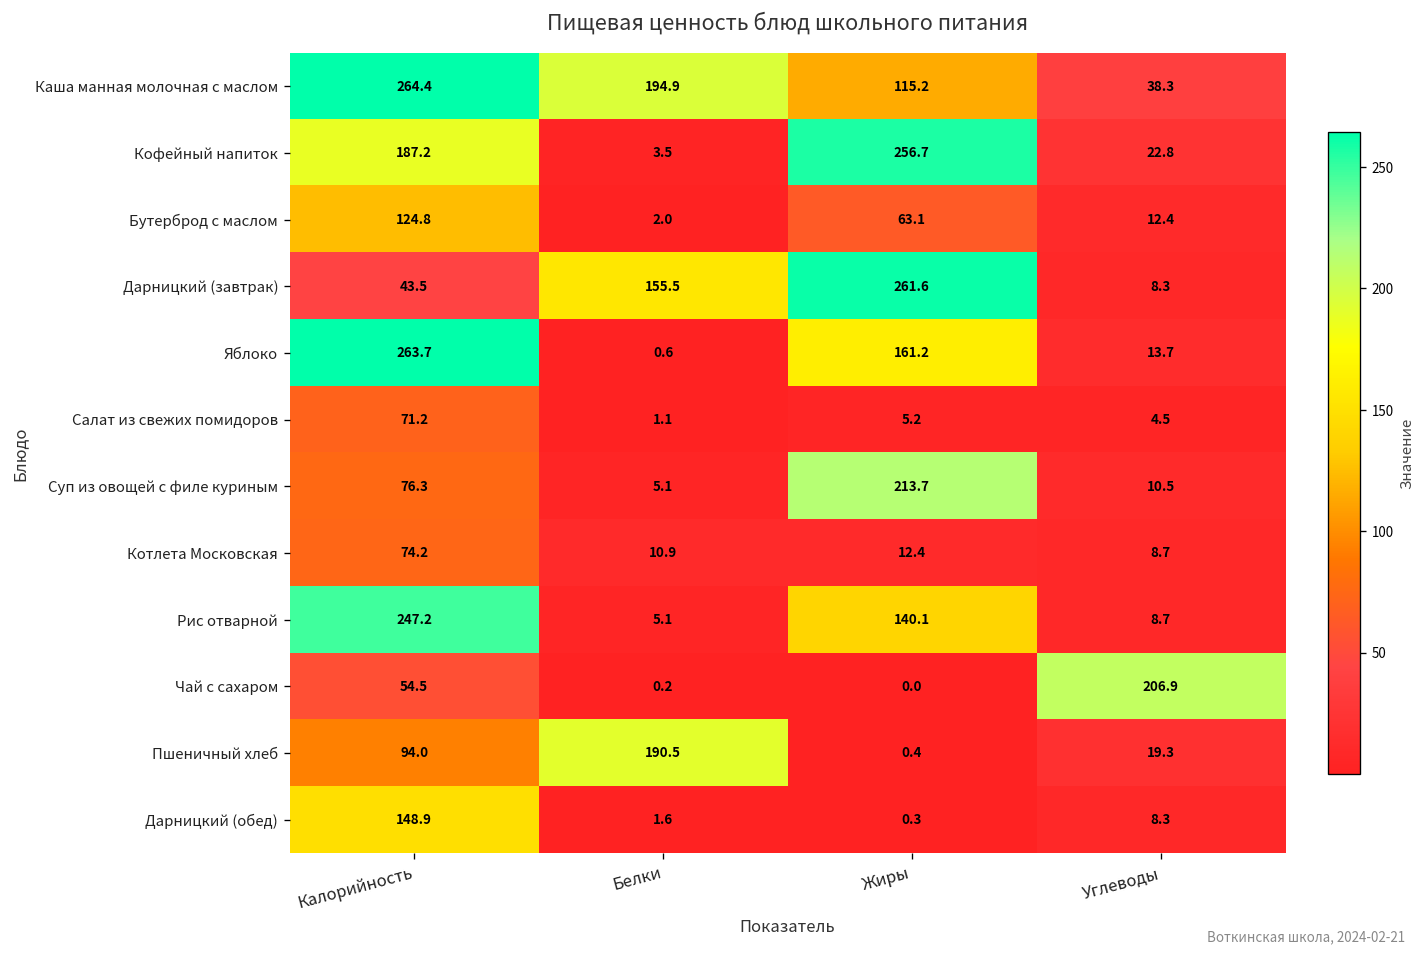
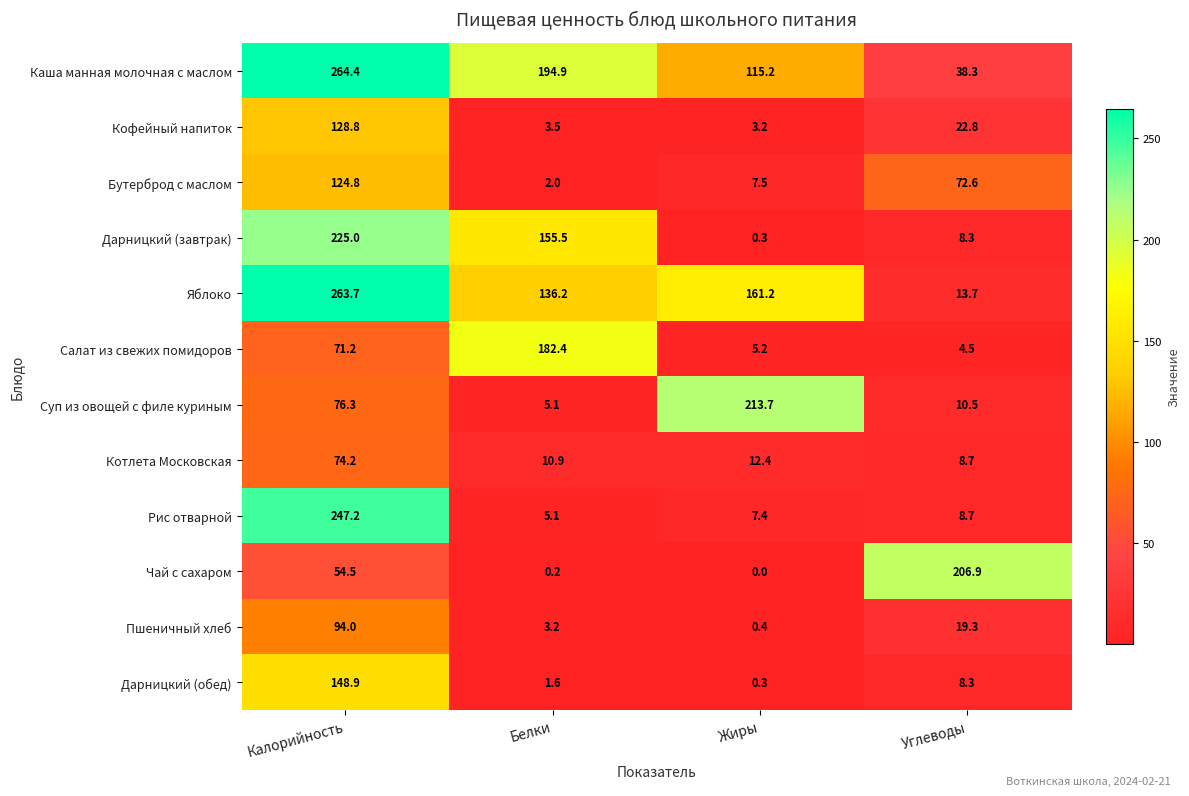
  {
    "Каша манная молочная с маслом": {
      "Калорийность": 264.4,
      "Белки": 194.9,
      "Жиры": 115.2,
      "Углеводы": 38.3
    },
    "Кофейный напиток": {
-     "Калорийность": 187.2,
+     "Калорийность": 128.8,
      "Белки": 3.5,
-     "Жиры": 256.7,
+     "Жиры": 3.2,
      "Углеводы": 22.8
    },
    "Бутерброд с маслом": {
      "Калорийность": 124.8,
      "Белки": 2.0,
-     "Жиры": 63.1,
-     "Углеводы": 12.4
+     "Жиры": 7.5,
+     "Углеводы": 72.6
    },
    "Дарницкий (завтрак)": {
-     "Калорийность": 43.5,
+     "Калорийность": 225.0,
      "Белки": 155.5,
-     "Жиры": 261.6,
+     "Жиры": 0.3,
      "Углеводы": 8.3
    },
    "Яблоко": {
      "Калорийность": 263.7,
-     "Белки": 0.6,
+     "Белки": 136.2,
      "Жиры": 161.2,
      "Углеводы": 13.7
    },
    "Салат из свежих помидоров": {
      "Калорийность": 71.2,
-     "Белки": 1.1,
+     "Белки": 182.4,
      "Жиры": 5.2,
      "Углеводы": 4.5
    },
    "Суп из овощей с филе куриным": {
      "Калорийность": 76.3,
      "Белки": 5.1,
      "Жиры": 213.7,
      "Углеводы": 10.5
    },
    "Котлета Московская": {
      "Калорийность": 74.2,
      "Белки": 10.9,
      "Жиры": 12.4,
      "Углеводы": 8.7
    },
    "Рис отварной": {
      "Калорийность": 247.2,
      "Белки": 5.1,
-     "Жиры": 140.1,
+     "Жиры": 7.4,
      "Углеводы": 8.7
    },
    "Чай с сахаром": {
      "Калорийность": 54.5,
      "Белки": 0.2,
      "Жиры": 0.0,
      "Углеводы": 206.9
    },
    "Пшеничный хлеб": {
      "Калорийность": 94.0,
-     "Белки": 190.5,
+     "Белки": 3.2,
      "Жиры": 0.4,
      "Углеводы": 19.3
    },
    "Дарницкий (обед)": {
      "Калорийность": 148.9,
      "Белки": 1.6,
      "Жиры": 0.3,
      "Углеводы": 8.3
    }
  }
